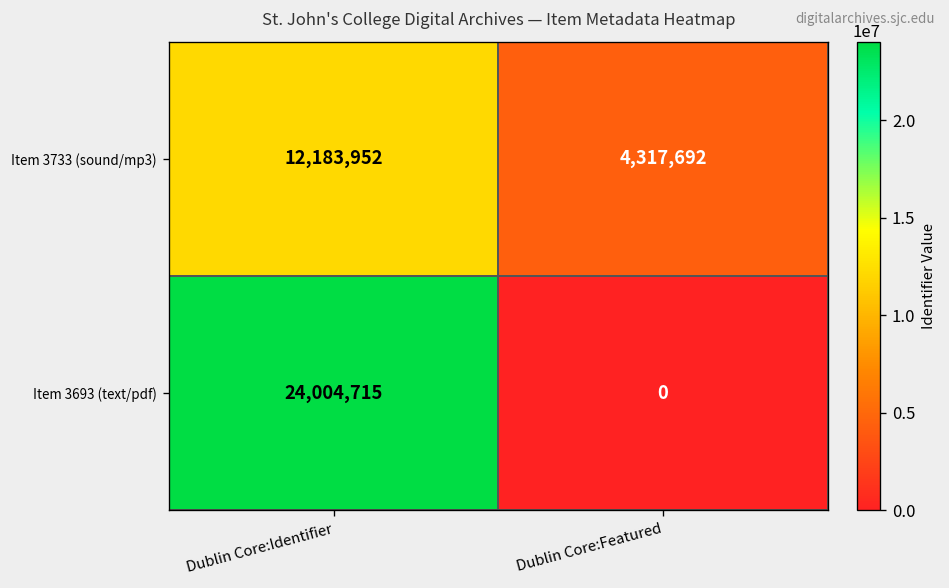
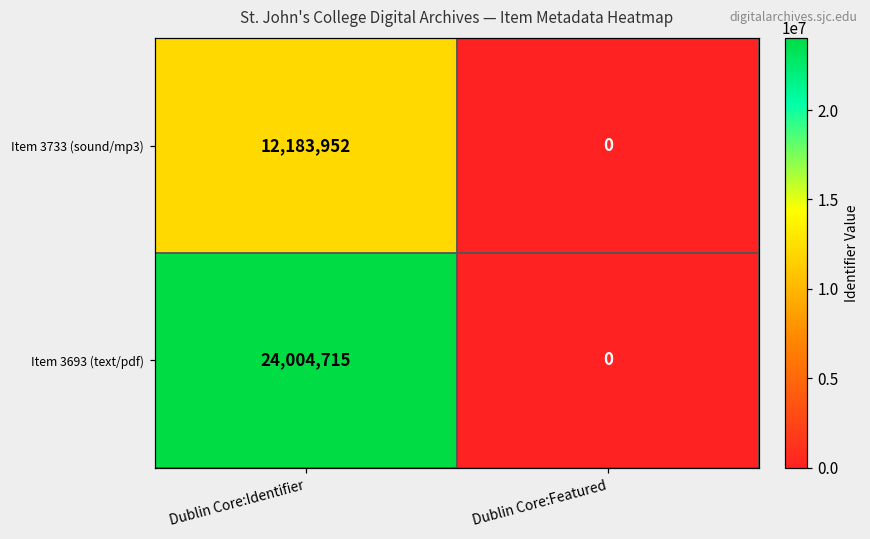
  {
    "Item 3733 (sound/mp3)": {
      "Dublin Core:Identifier": "12,183,952",
-     "Dublin Core:Featured": "4,317,692"
+     "Dublin Core:Featured": "0"
    },
    "Item 3693 (text/pdf)": {
      "Dublin Core:Identifier": "24,004,715",
      "Dublin Core:Featured": "0"
    }
  }
